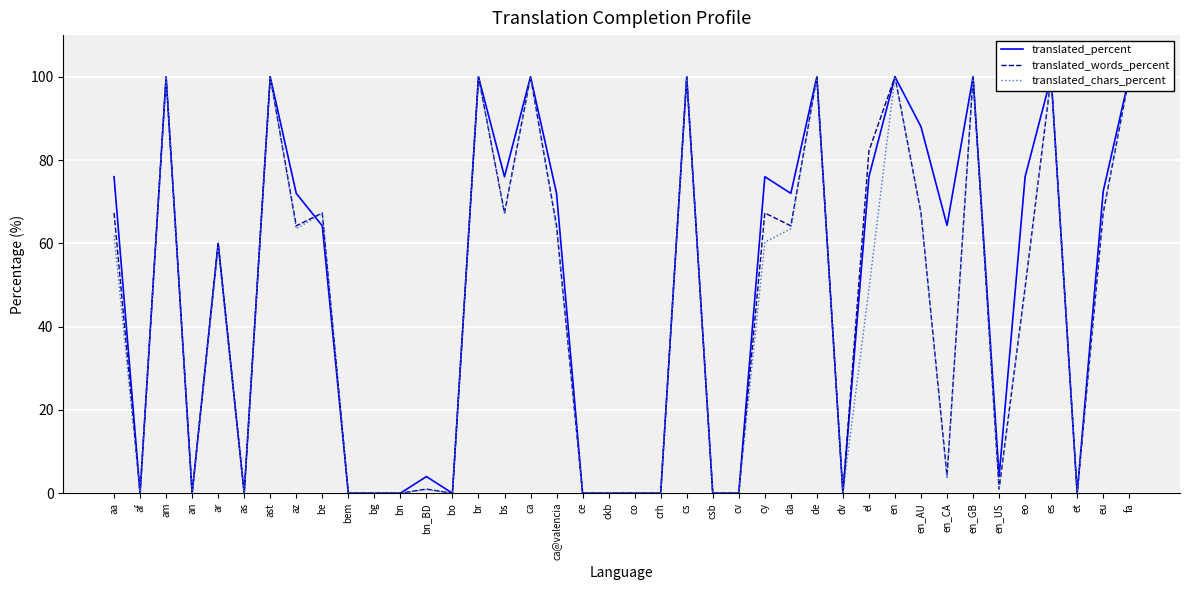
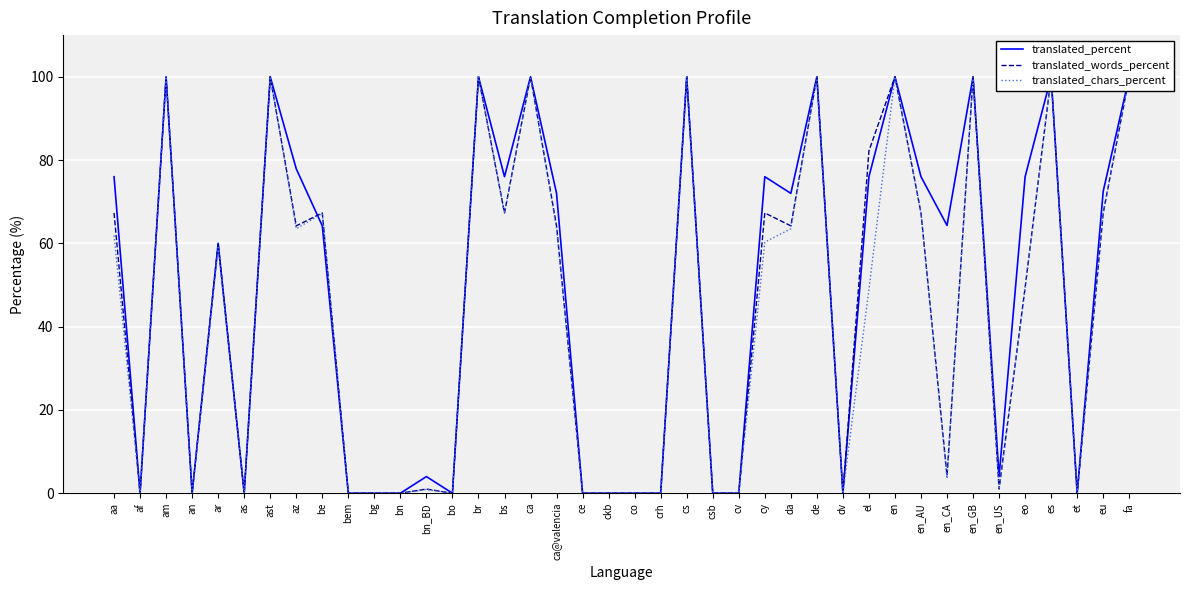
  {
    "translated_percent": {
      "aa": 76,
-     "az": 72,
+     "az": 78,
      "be": 64,
      "bn_BD": 4,
      "bs": 76,
      "ca@valencia": 72,
      "cy": 76,
      "da": 72,
      "el": 76,
-     "en_AU": 88,
+     "en_AU": 76,
      "en_CA": 64,
      "en_US": 4,
      "eo": 76,
      "eu": 73
    },
    "translated_words_percent": {
      "aa": 67,
      "az": 64,
      "ca@valencia": 64,
      "cy": 67,
      "da": 64,
      "el": 82,
      "en_CA": 4
    },
    "translated_chars_percent": {
      "aa": 62,
      "ar": 59,
      "az": 64,
      "ca@valencia": 64,
      "cy": 60,
      "da": 64,
      "el": 49,
      "en_CA": 4
    }
  }
